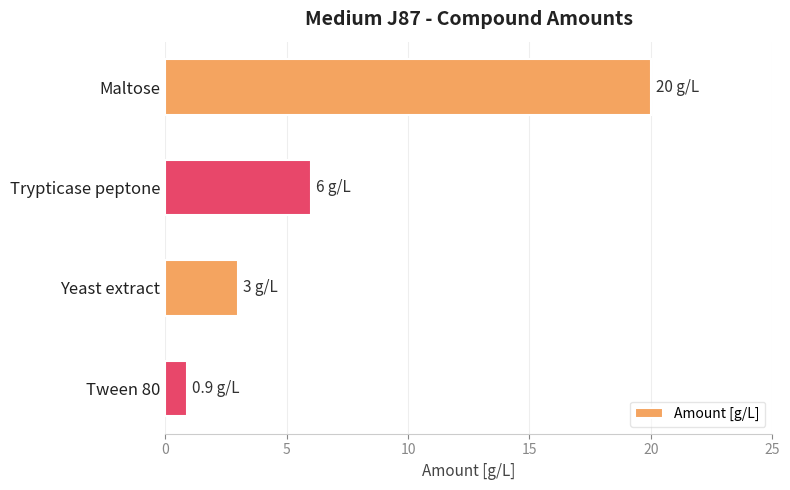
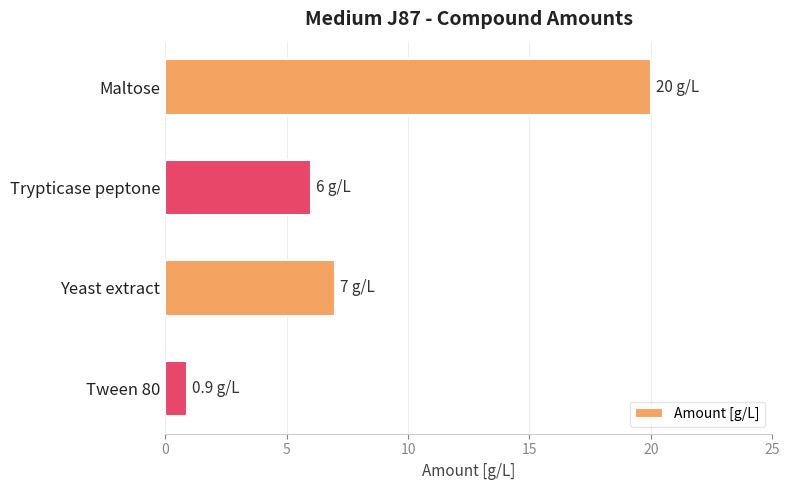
  {
    "Maltose": 20,
    "Trypticase peptone": 6,
-   "Yeast extract": 3,
+   "Yeast extract": 7,
    "Tween 80": 0.9
  }
